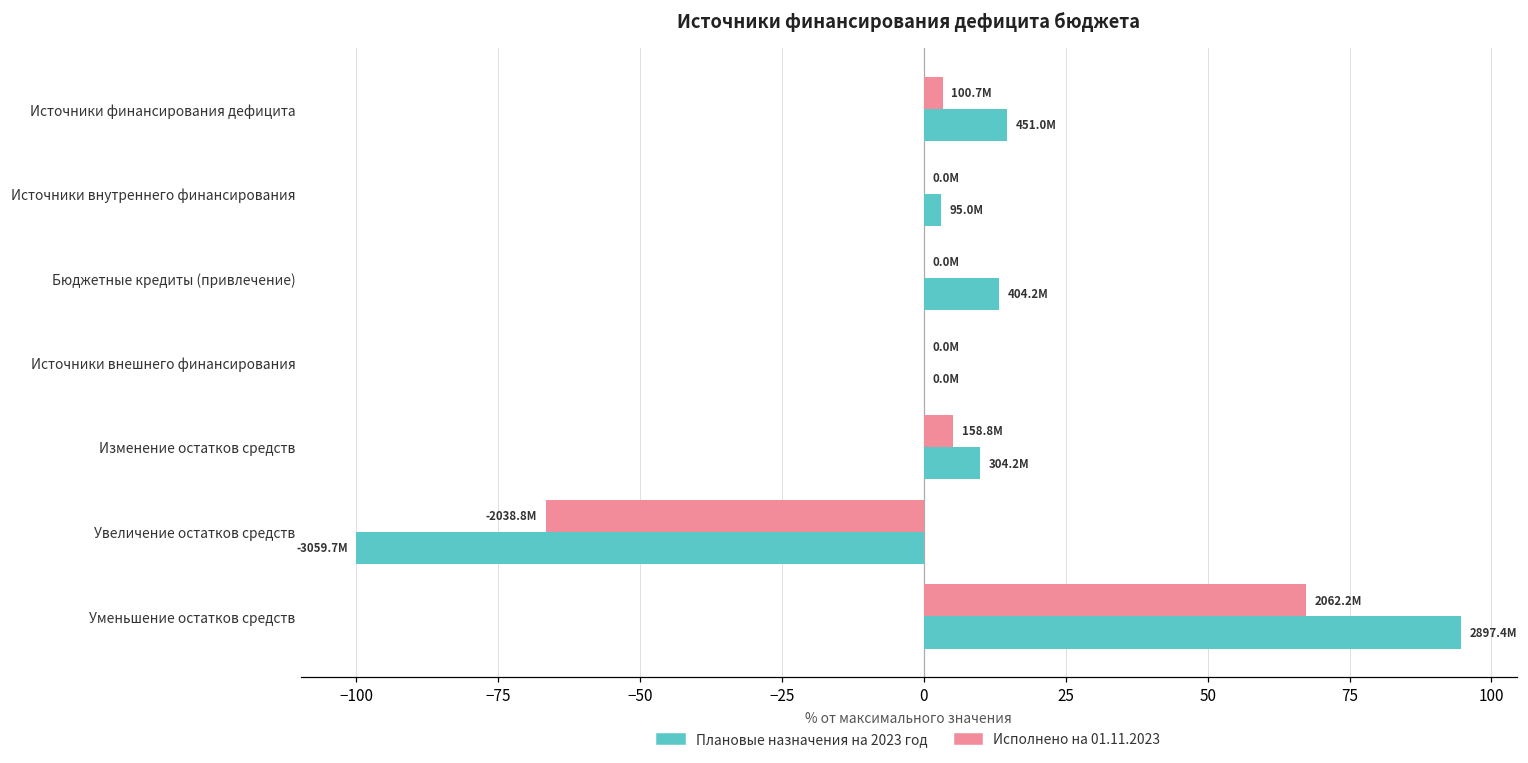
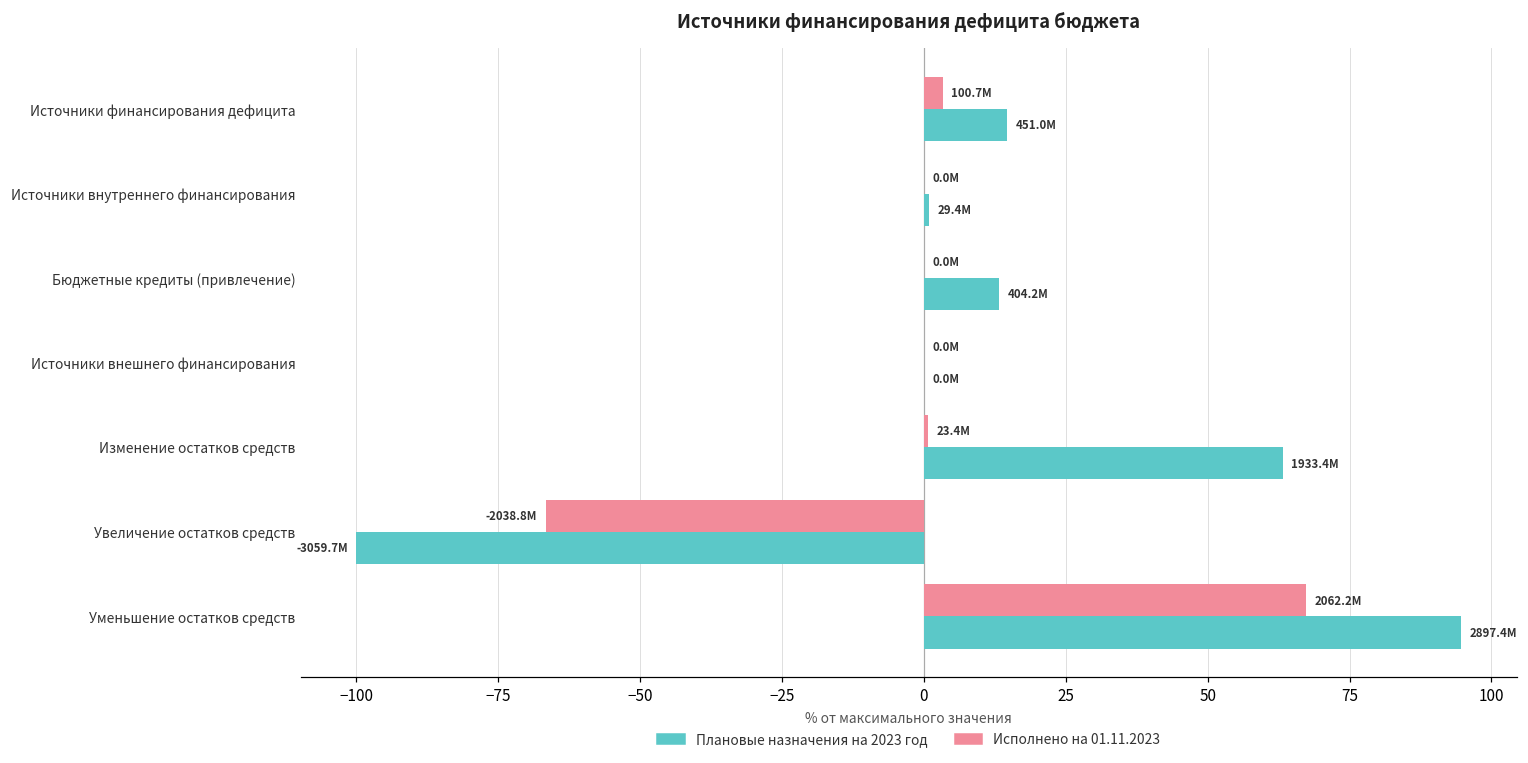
  {
    "Плановые назначения на 2023 год": {
-     "Источники внутреннего финансирования": "95.0M",
+     "Источники внутреннего финансирования": "29.4M",
      "Источники внешнего финансирования": "0.0M",
-     "Изменение остатков средств": "304.2M"
+     "Изменение остатков средств": "1933.4M"
    },
    "Исполнено на 01.11.2023": {
      "Источники внутреннего финансирования": "0.0M",
      "Бюджетные кредиты (привлечение)": "0.0M",
      "Источники внешнего финансирования": "0.0M",
-     "Изменение остатков средств": "158.8M"
+     "Изменение остатков средств": "23.4M"
    }
  }
